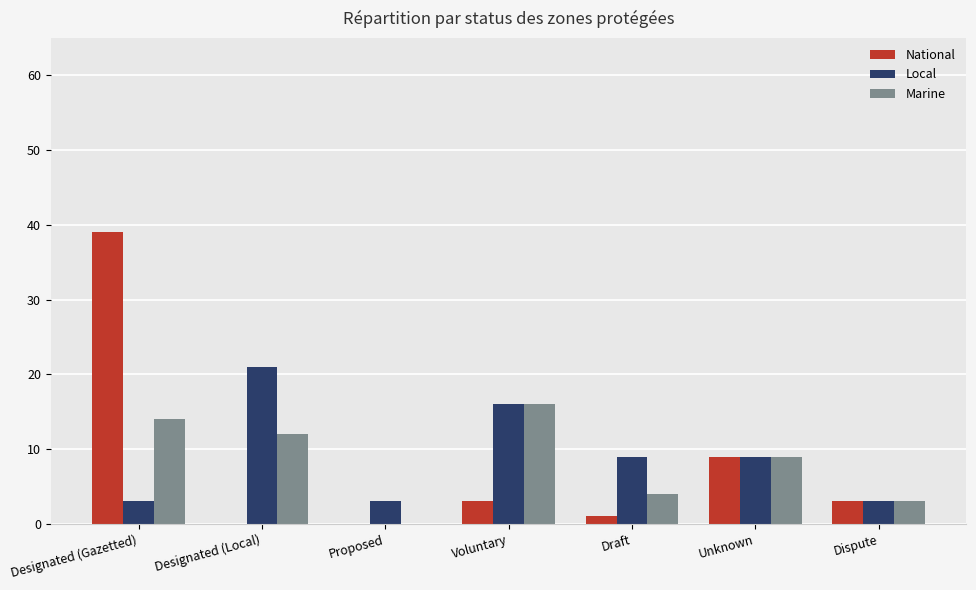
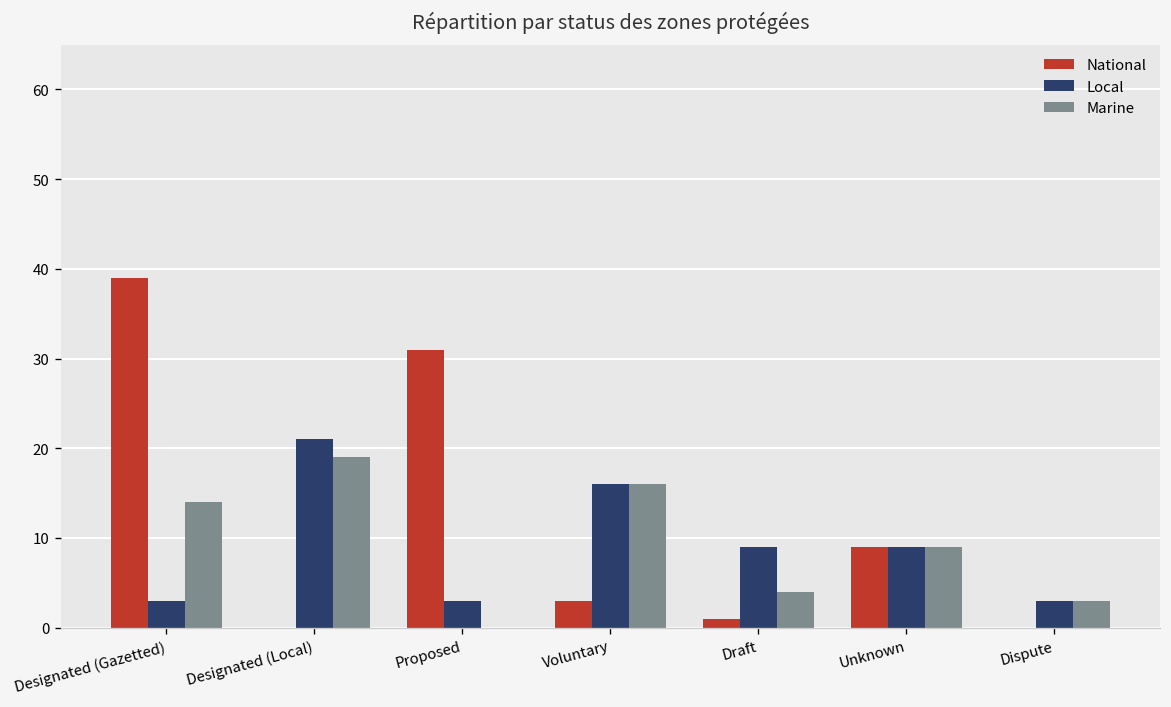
  {
    "National": {
      "Designated (Gazetted)": 39,
      "Designated (Local)": 0,
-     "Proposed": 0,
+     "Proposed": 31,
      "Voluntary": 3,
      "Draft": 1,
      "Unknown": 9,
-     "Dispute": 3
+     "Dispute": 0
    },
    "Local": {
      "Designated (Gazetted)": 3,
      "Designated (Local)": 21,
      "Proposed": 3,
      "Voluntary": 16,
      "Draft": 9,
      "Unknown": 9,
      "Dispute": 3
    },
    "Marine": {
      "Designated (Gazetted)": 14,
-     "Designated (Local)": 12,
+     "Designated (Local)": 19,
      "Proposed": 0,
      "Voluntary": 16,
      "Draft": 4,
      "Unknown": 9,
      "Dispute": 3
    }
  }
